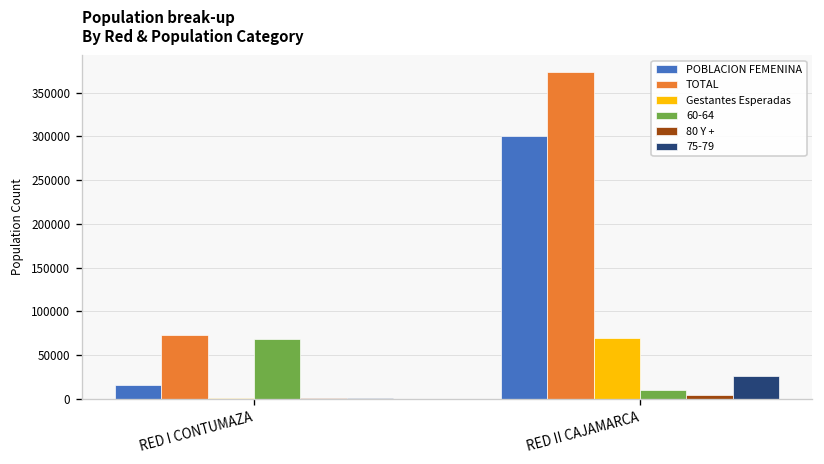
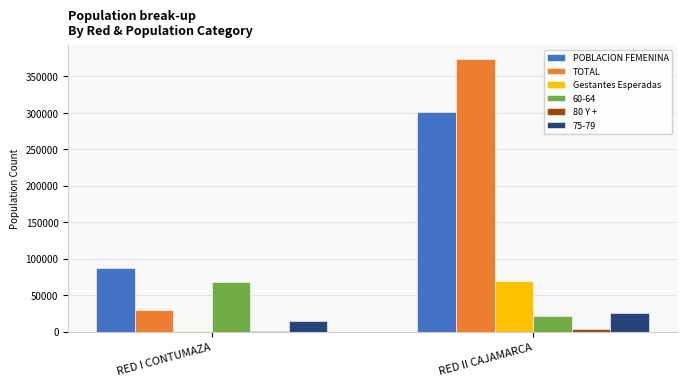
  {
    "POBLACION FEMENINA": {
-     "RED I CONTUMAZA": 20000,
+     "RED I CONTUMAZA": 90000,
      "RED II CAJAMARCA": 300000
    },
    "TOTAL": {
-     "RED I CONTUMAZA": 70000,
+     "RED I CONTUMAZA": 30000,
      "RED II CAJAMARCA": 370000
    },
    "Gestantes Esperadas": {
      "RED II CAJAMARCA": 70000
    },
    "60-64": {
      "RED I CONTUMAZA": 70000,
-     "RED II CAJAMARCA": 10000
+     "RED II CAJAMARCA": 20000
    },
    "80 Y +": {
      "RED II CAJAMARCA": 0
    },
    "75-79": {
-     "RED I CONTUMAZA": 0,
+     "RED I CONTUMAZA": 10000,
      "RED II CAJAMARCA": 30000
    }
  }
